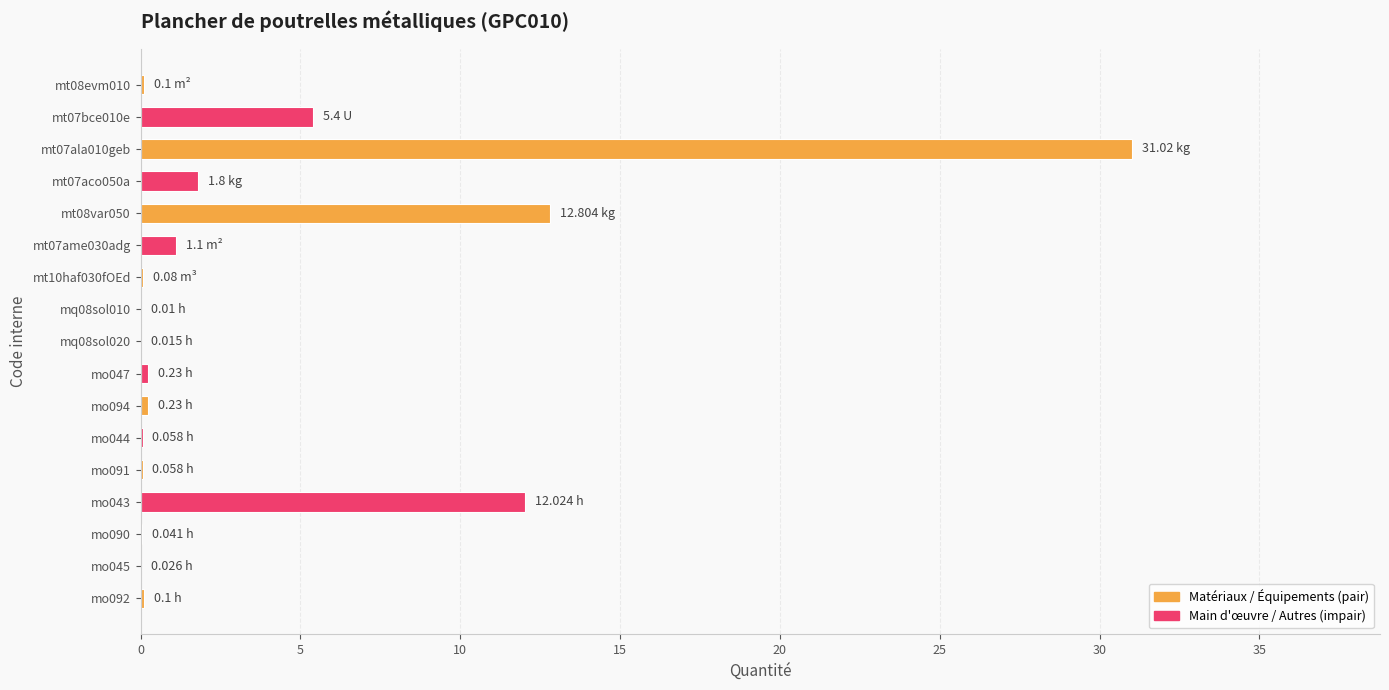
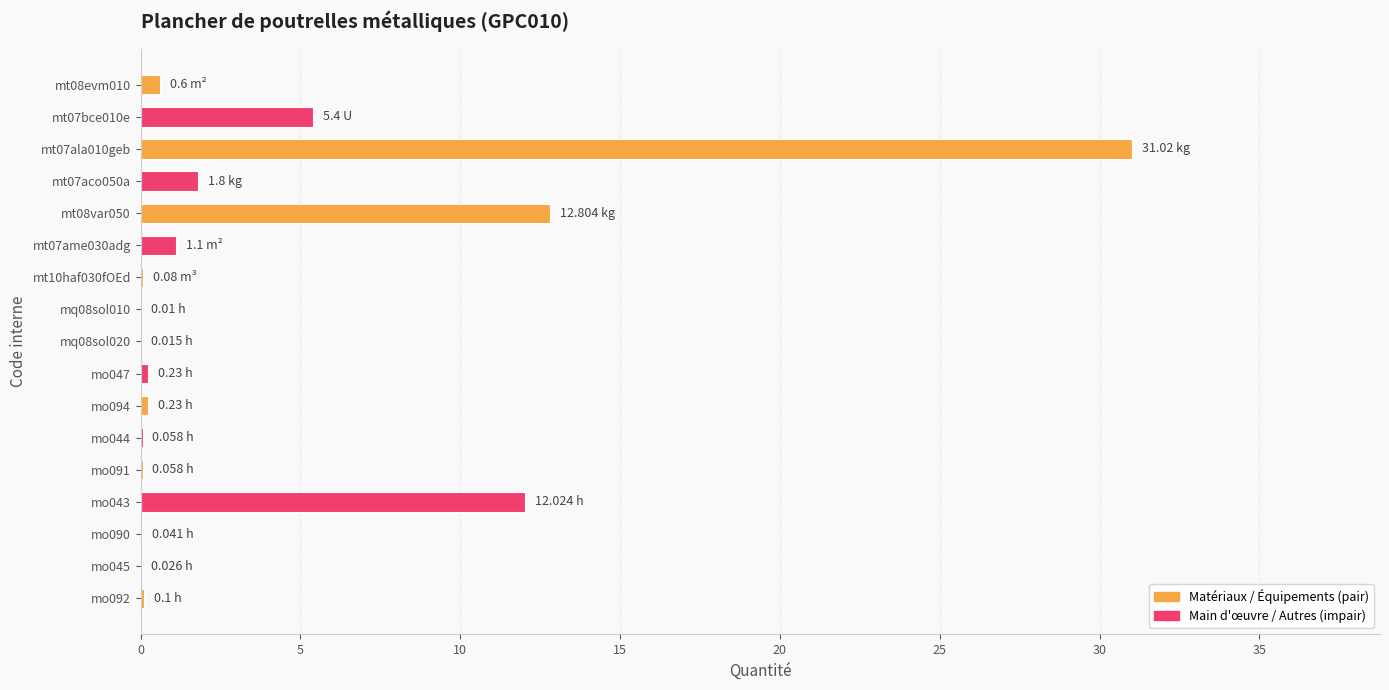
  {
-   "mt08evm010": 0.1,
+   "mt08evm010": 0.6,
    "mt07bce010e": 5.4,
    "mt07ala010geb": 31.02,
    "mt07aco050a": 1.8,
    "mt08var050": 12.804,
    "mt07ame030adg": 1.1,
    "mt10haf030fOEd": 0.08,
    "mq08sol010": 0.01,
    "mq08sol020": 0.015,
    "mo047": 0.23,
    "mo094": 0.23,
    "mo044": 0.058,
    "mo091": 0.058,
    "mo043": 12.024,
    "mo090": 0.041,
    "mo045": 0.026,
    "mo092": 0.1
  }
